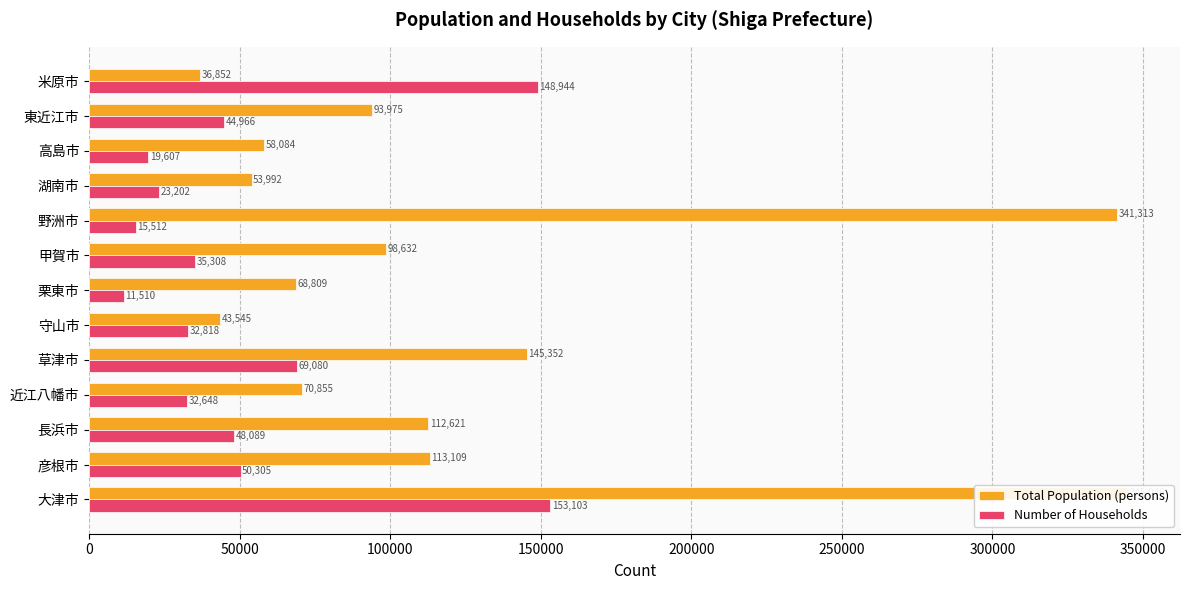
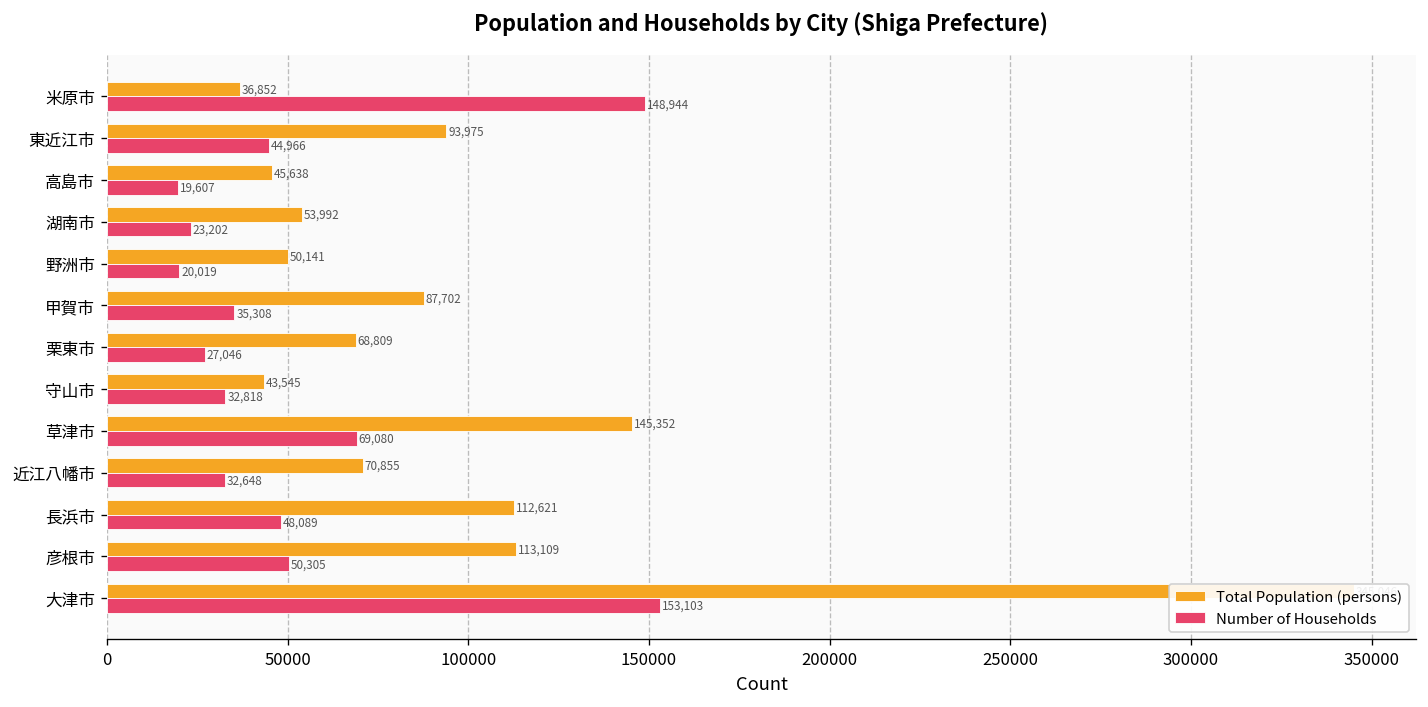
  {
    "Total Population (persons)": {
      "米原市": "36,852",
      "東近江市": "93,975",
-     "高島市": "58,084",
+     "高島市": "45,638",
      "湖南市": "53,992",
-     "野洲市": "341,313",
-     "甲賀市": "98,632",
+     "野洲市": "50,141",
+     "甲賀市": "87,702",
      "栗東市": "68,809",
      "守山市": "43,545",
      "草津市": "145,352",
      "近江八幡市": "70,855",
      "長浜市": "112,621",
      "彦根市": "113,109"
    },
    "Number of Households": {
      "米原市": "148,944",
      "東近江市": "44,966",
      "高島市": "19,607",
      "湖南市": "23,202",
-     "野洲市": "15,512",
+     "野洲市": "20,019",
      "甲賀市": "35,308",
-     "栗東市": "11,510",
+     "栗東市": "27,046",
      "守山市": "32,818",
      "草津市": "69,080",
      "近江八幡市": "32,648",
      "長浜市": "48,089",
      "彦根市": "50,305",
      "大津市": "153,103"
    }
  }
